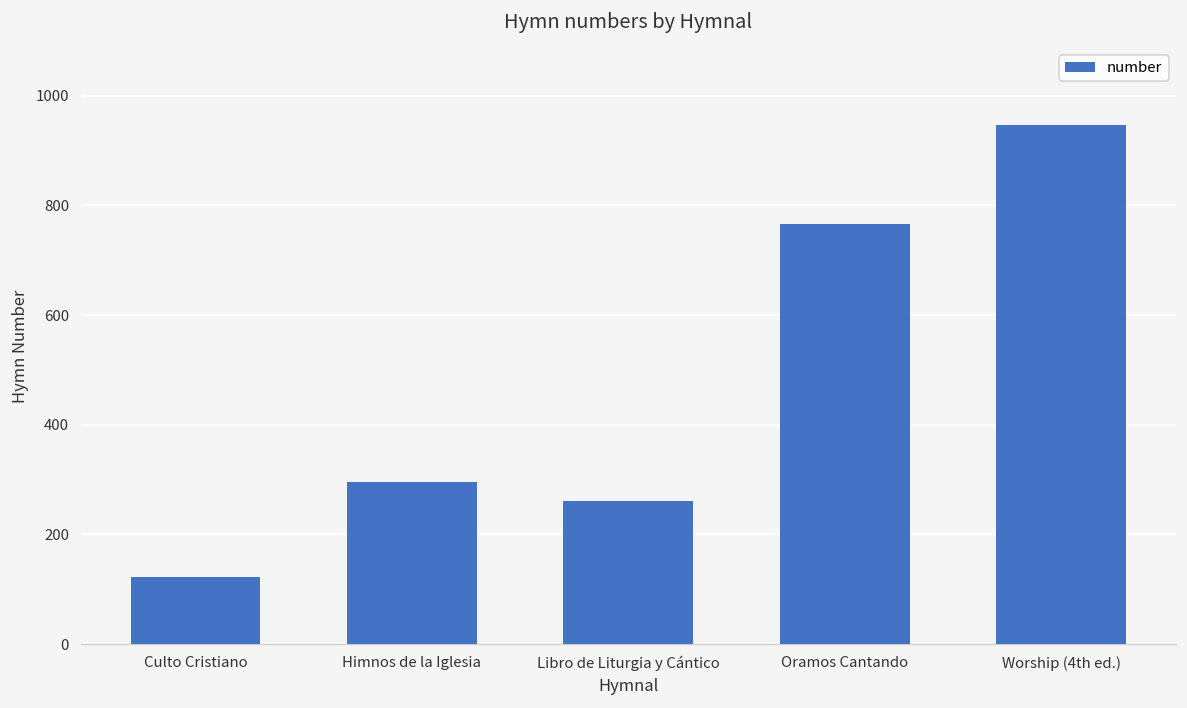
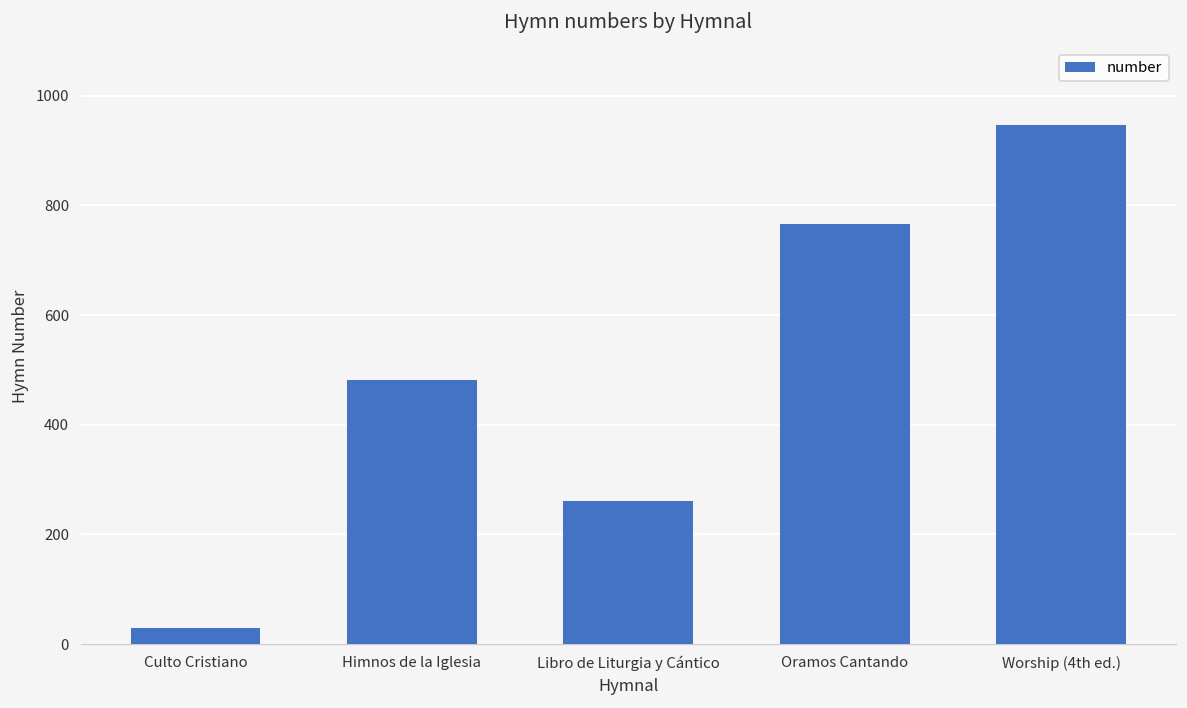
  {
-   "Culto Cristiano": 120,
-   "Himnos de la Iglesia": 300,
+   "Culto Cristiano": 30,
+   "Himnos de la Iglesia": 480,
    "Libro de Liturgia y Cántico": 260,
    "Oramos Cantando": 770,
    "Worship (4th ed.)": 950
  }
